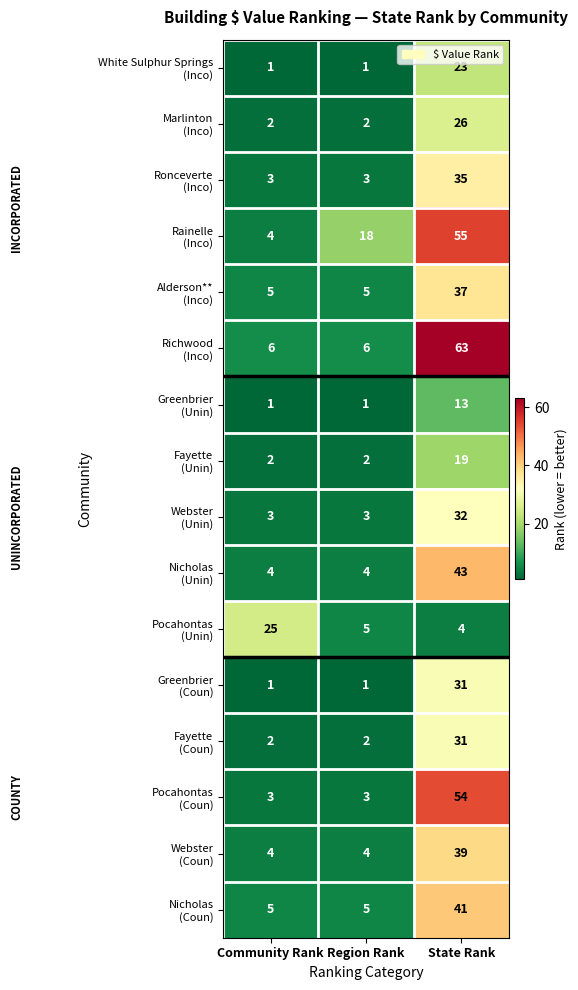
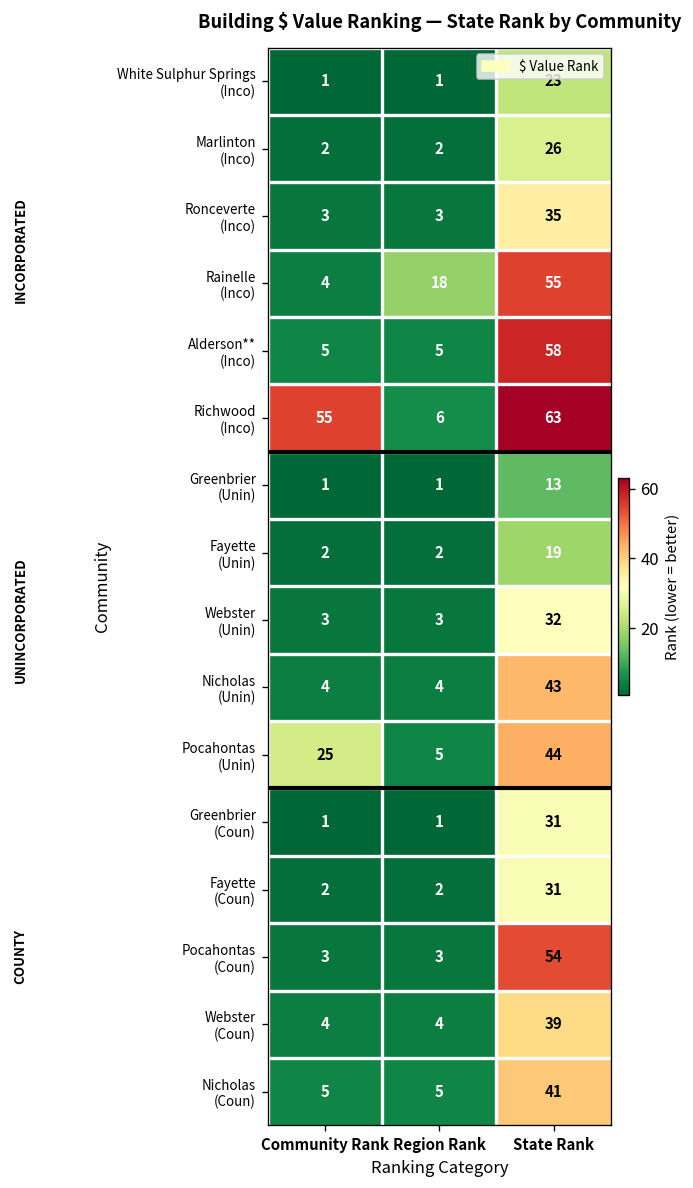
  {
    "White Sulphur Springs (Inco)": {
      "Community Rank": 1,
      "Region Rank": 1
    },
    "Marlinton (Inco)": {
      "Community Rank": 2,
      "Region Rank": 2,
      "State Rank": 26
    },
    "Ronceverte (Inco)": {
      "Community Rank": 3,
      "Region Rank": 3,
      "State Rank": 35
    },
    "Rainelle (Inco)": {
      "Community Rank": 4,
      "Region Rank": 18,
      "State Rank": 55
    },
    "Alderson** (Inco)": {
      "Community Rank": 5,
      "Region Rank": 5,
-     "State Rank": 37
+     "State Rank": 58
    },
    "Richwood (Inco)": {
-     "Community Rank": 6,
+     "Community Rank": 55,
      "Region Rank": 6,
      "State Rank": 63
    },
    "Greenbrier (Unin)": {
      "Community Rank": 1,
      "Region Rank": 1,
      "State Rank": 13
    },
    "Fayette (Unin)": {
      "Community Rank": 2,
      "Region Rank": 2,
      "State Rank": 19
    },
    "Webster (Unin)": {
      "Community Rank": 3,
      "Region Rank": 3,
      "State Rank": 32
    },
    "Nicholas (Unin)": {
      "Community Rank": 4,
      "Region Rank": 4,
      "State Rank": 43
    },
    "Pocahontas (Unin)": {
      "Community Rank": 25,
      "Region Rank": 5,
-     "State Rank": 4
+     "State Rank": 44
    },
    "Greenbrier (Coun)": {
      "Community Rank": 1,
      "Region Rank": 1,
      "State Rank": 31
    },
    "Fayette (Coun)": {
      "Community Rank": 2,
      "Region Rank": 2,
      "State Rank": 31
    },
    "Pocahontas (Coun)": {
      "Community Rank": 3,
      "Region Rank": 3,
      "State Rank": 54
    },
    "Webster (Coun)": {
      "Community Rank": 4,
      "Region Rank": 4,
      "State Rank": 39
    },
    "Nicholas (Coun)": {
      "Community Rank": 5,
      "Region Rank": 5,
      "State Rank": 41
    }
  }
